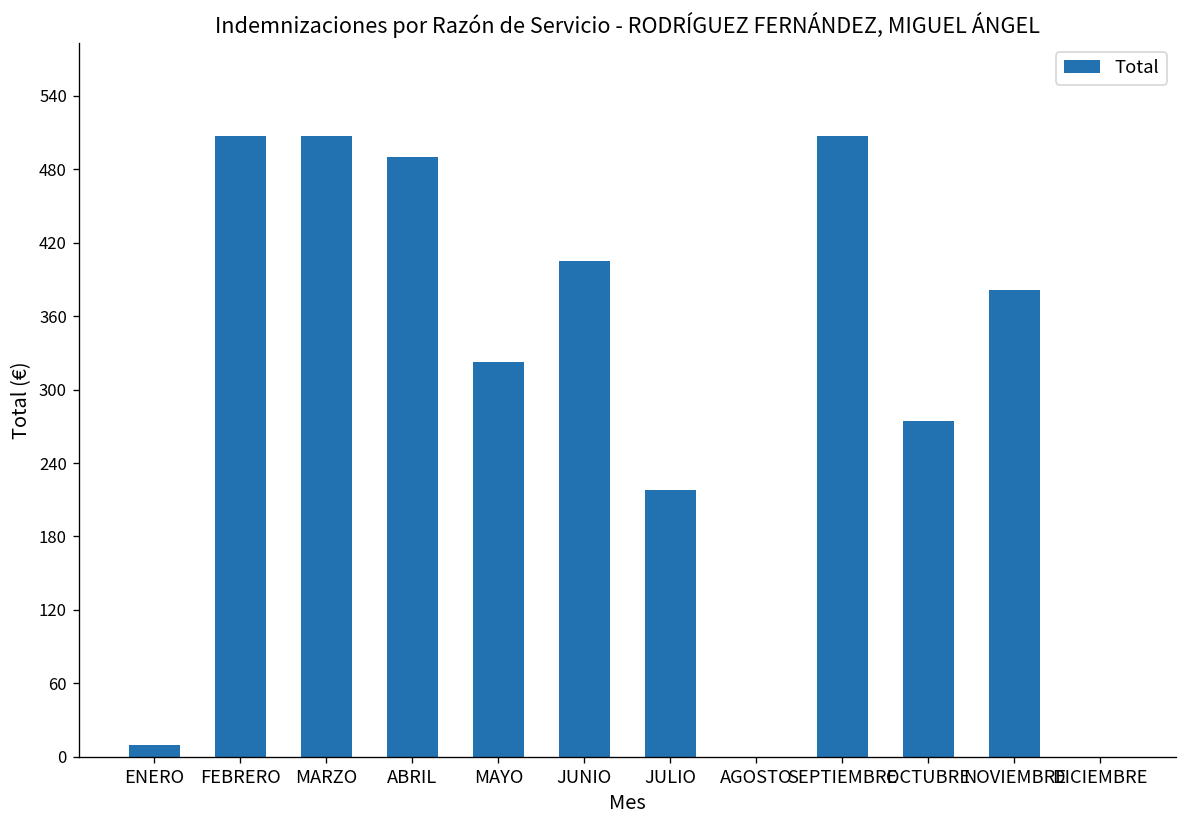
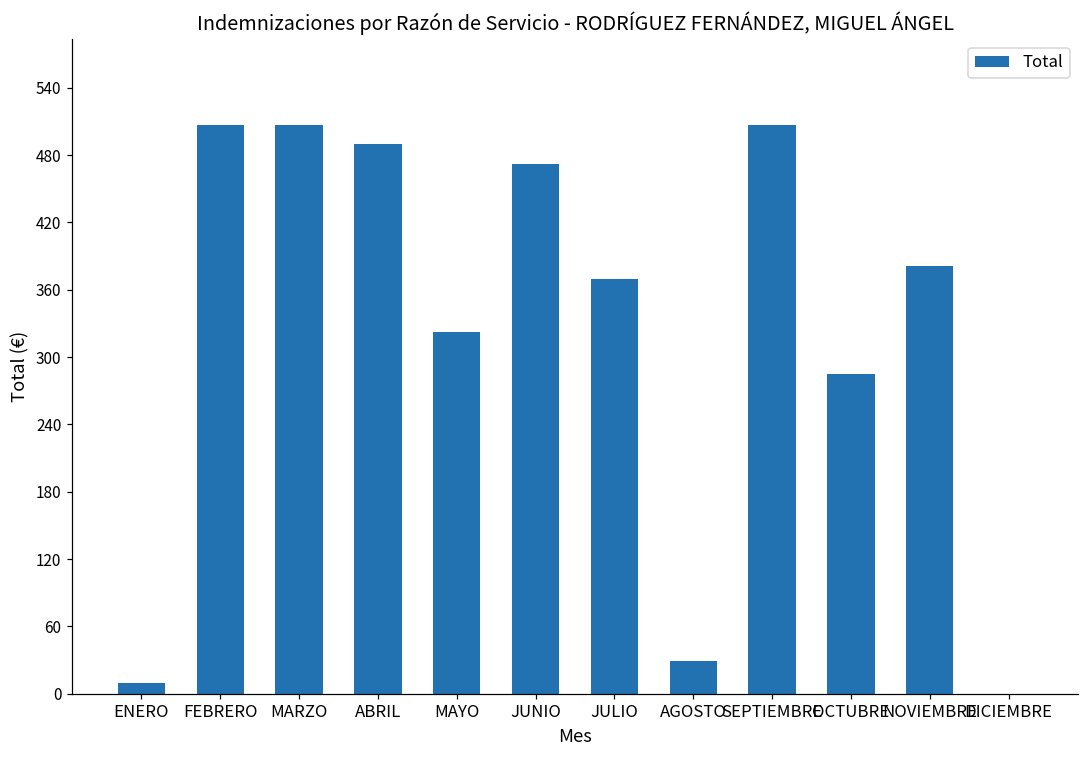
  {
    "ENERO": 9,
    "FEBRERO": 507,
    "MARZO": 507,
    "ABRIL": 490,
    "MAYO": 322,
-   "JUNIO": 405,
-   "JULIO": 218,
-   "AGOSTO": 0,
+   "JUNIO": 472,
+   "JULIO": 369,
+   "AGOSTO": 29,
    "SEPTIEMBRE": 507,
-   "OCTUBRE": 274,
+   "OCTUBRE": 285,
    "NOVIEMBRE": 381,
    "DICIEMBRE": 0
  }
